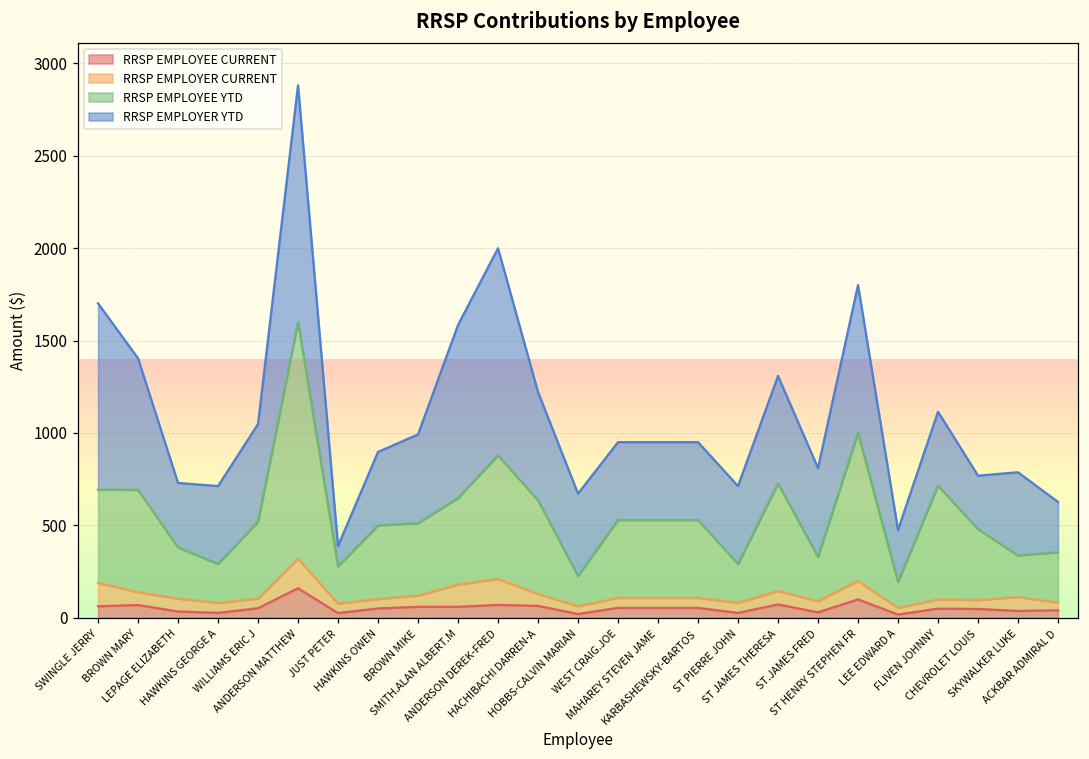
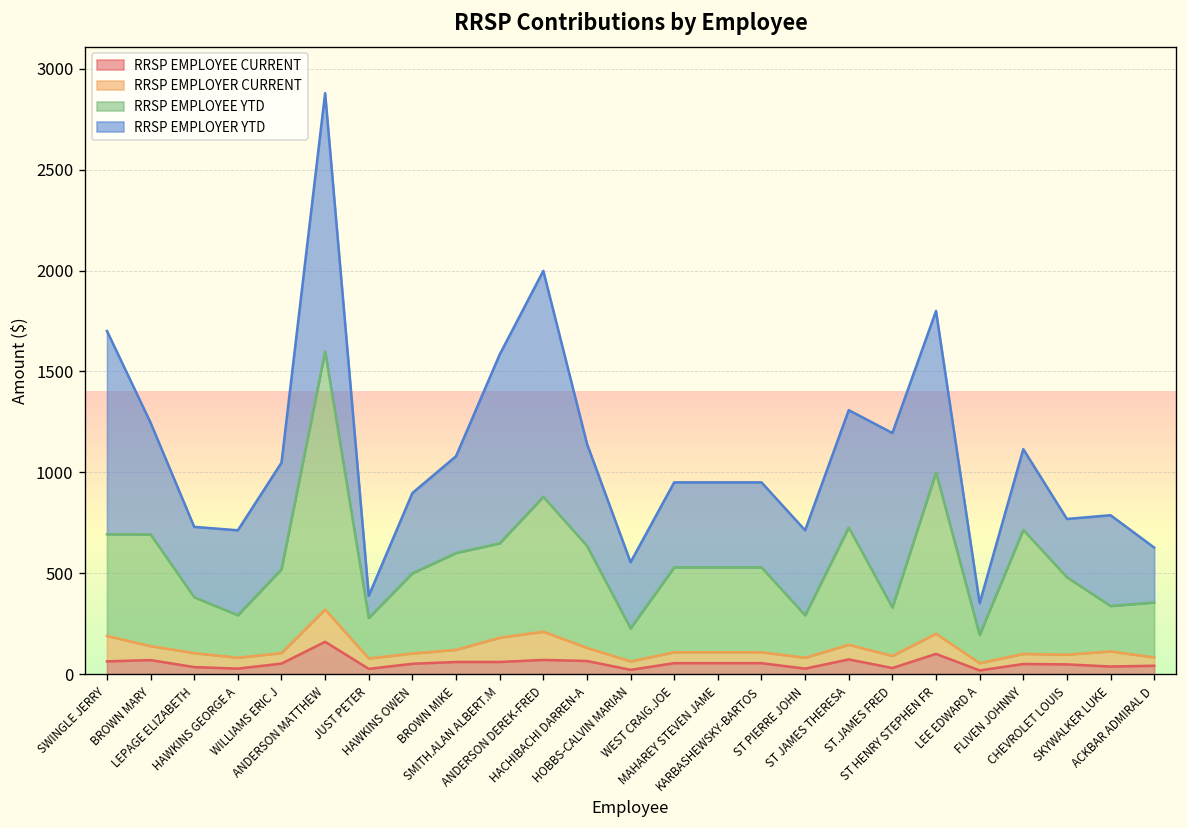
  {
    "RRSP EMPLOYEE YTD": {
      "SWINGLE JERRY": 500,
      "BROWN MARY": 550,
      "LEPAGE ELIZABETH": 280,
      "HAWKINS GEORGE A": 210,
      "WILLIAMS ERIC J": 420,
      "ANDERSON MATTHEW": 1280,
      "JUST PETER": 200,
      "HAWKINS OWEN": 400,
-     "BROWN MIKE": 390,
+     "BROWN MIKE": 480,
      "SMITH.ALAN ALBERT.M": 470,
      "ANDERSON DEREK-FRED": 670,
      "HACHIBACHI DARREN-A": 510,
      "HOBBS-CALVIN MARIAN": 160,
      "WEST CRAIG.JOE": 420,
      "MAHAREY STEVEN JAME": 420,
      "KARBASHEWSKY-BARTOS": 420,
      "ST PIERRE JOHN": 210,
      "ST JAMES THERESA": 580,
      "ST.JAMES FRED": 240,
      "ST HENRY STEPHEN FR": 800,
      "LEE EDWARD A": 140,
      "FLIVEN JOHNNY": 620,
      "CHEVROLET LOUIS": 380,
      "SKYWALKER LUKE": 230,
      "ACKBAR ADMIRAL D": 270
    },
    "RRSP EMPLOYER YTD": {
      "SWINGLE JERRY": 1010,
-     "BROWN MARY": 710,
+     "BROWN MARY": 550,
      "LEPAGE ELIZABETH": 350,
      "HAWKINS GEORGE A": 420,
      "WILLIAMS ERIC J": 530,
      "ANDERSON MATTHEW": 1280,
      "JUST PETER": 110,
      "HAWKINS OWEN": 400,
      "BROWN MIKE": 480,
      "SMITH.ALAN ALBERT.M": 940,
      "ANDERSON DEREK-FRED": 1120,
-     "HACHIBACHI DARREN-A": 590,
-     "HOBBS-CALVIN MARIAN": 450,
+     "HACHIBACHI DARREN-A": 510,
+     "HOBBS-CALVIN MARIAN": 330,
      "WEST CRAIG.JOE": 420,
      "MAHAREY STEVEN JAME": 420,
      "KARBASHEWSKY-BARTOS": 420,
      "ST PIERRE JOHN": 420,
      "ST JAMES THERESA": 580,
-     "ST.JAMES FRED": 480,
+     "ST.JAMES FRED": 870,
      "ST HENRY STEPHEN FR": 800,
-     "LEE EDWARD A": 280,
+     "LEE EDWARD A": 160,
      "FLIVEN JOHNNY": 400,
      "CHEVROLET LOUIS": 290,
      "SKYWALKER LUKE": 450,
      "ACKBAR ADMIRAL D": 270
    }
  }
